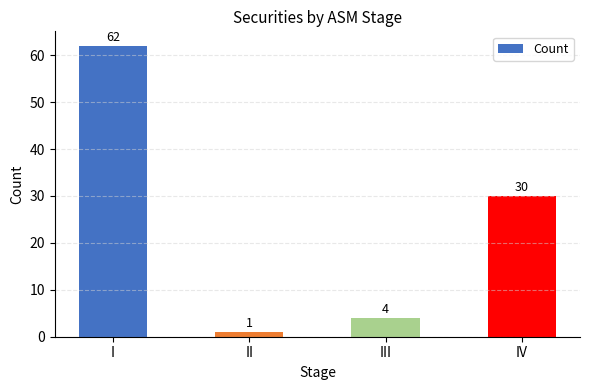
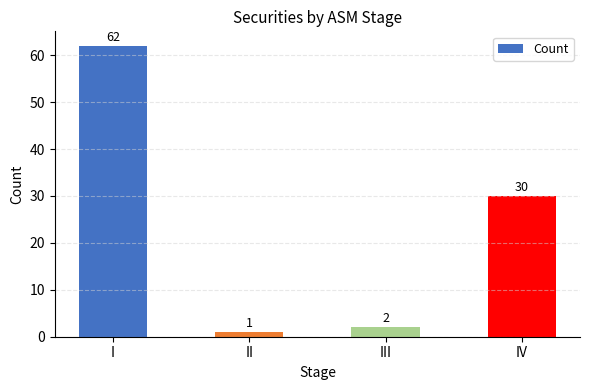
  {
    "I": 62,
    "II": 1,
-   "III": 4,
+   "III": 2,
    "IV": 30
  }
